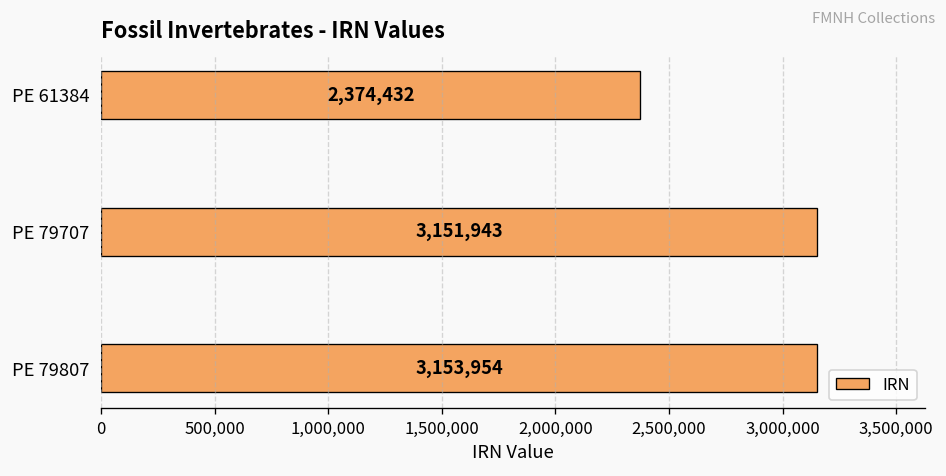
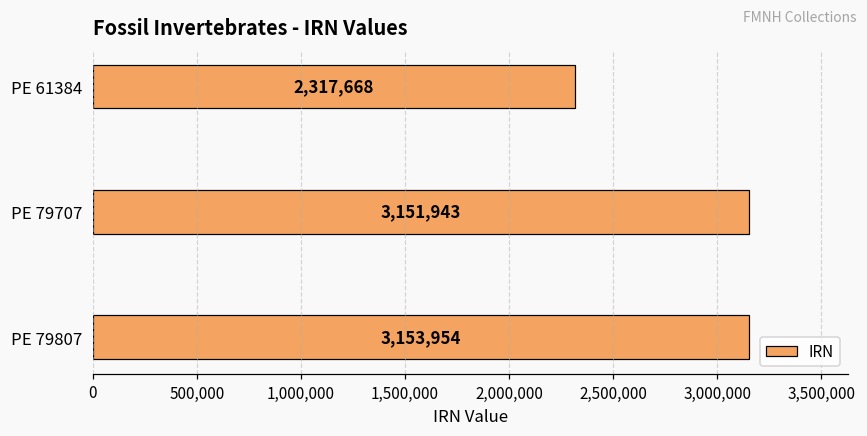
  {
-   "PE 61384": "2,374,432",
+   "PE 61384": "2,317,668",
    "PE 79707": "3,151,943",
    "PE 79807": "3,153,954"
  }
